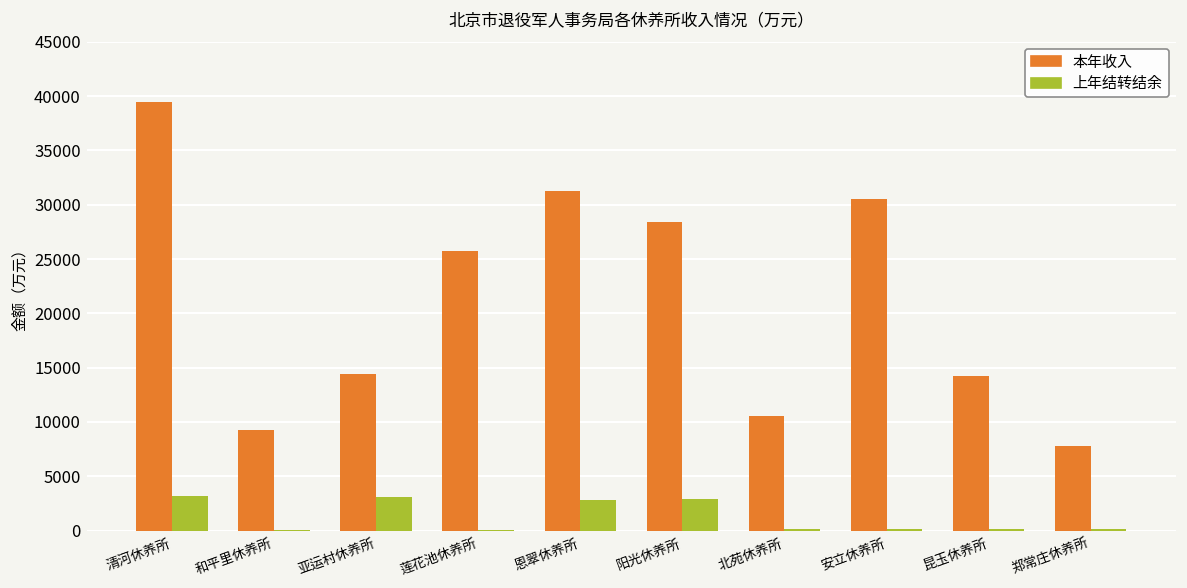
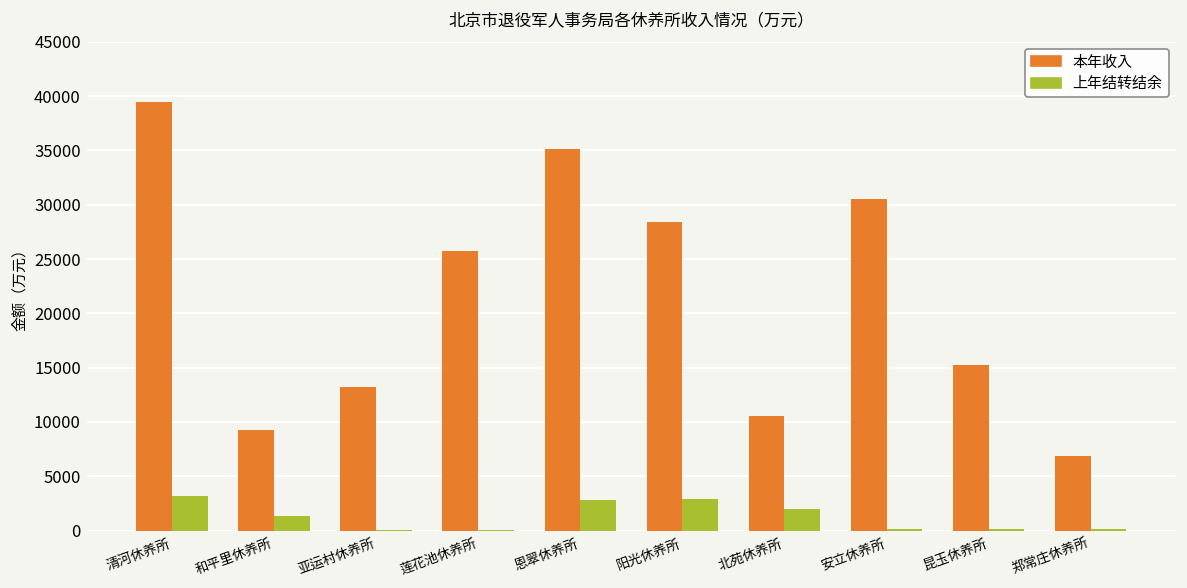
  {
    "本年收入": {
      "清河休养所": 39000,
      "和平里休养所": 9000,
-     "亚运村休养所": 14000,
+     "亚运村休养所": 13000,
      "莲花池休养所": 26000,
-     "恩翠休养所": 31000,
+     "恩翠休养所": 35000,
      "阳光休养所": 28000,
      "北苑休养所": 11000,
      "安立休养所": 31000,
-     "昆玉休养所": 14000,
-     "郑常庄休养所": 8000
+     "昆玉休养所": 15000,
+     "郑常庄休养所": 7000
    },
    "上年结转结余": {
      "清河休养所": 3000,
-     "和平里休养所": 0,
-     "亚运村休养所": 3000,
+     "和平里休养所": 1000,
+     "亚运村休养所": 0,
      "恩翠休养所": 3000,
      "阳光休养所": 3000,
-     "北苑休养所": 0
+     "北苑休养所": 2000
    }
  }
